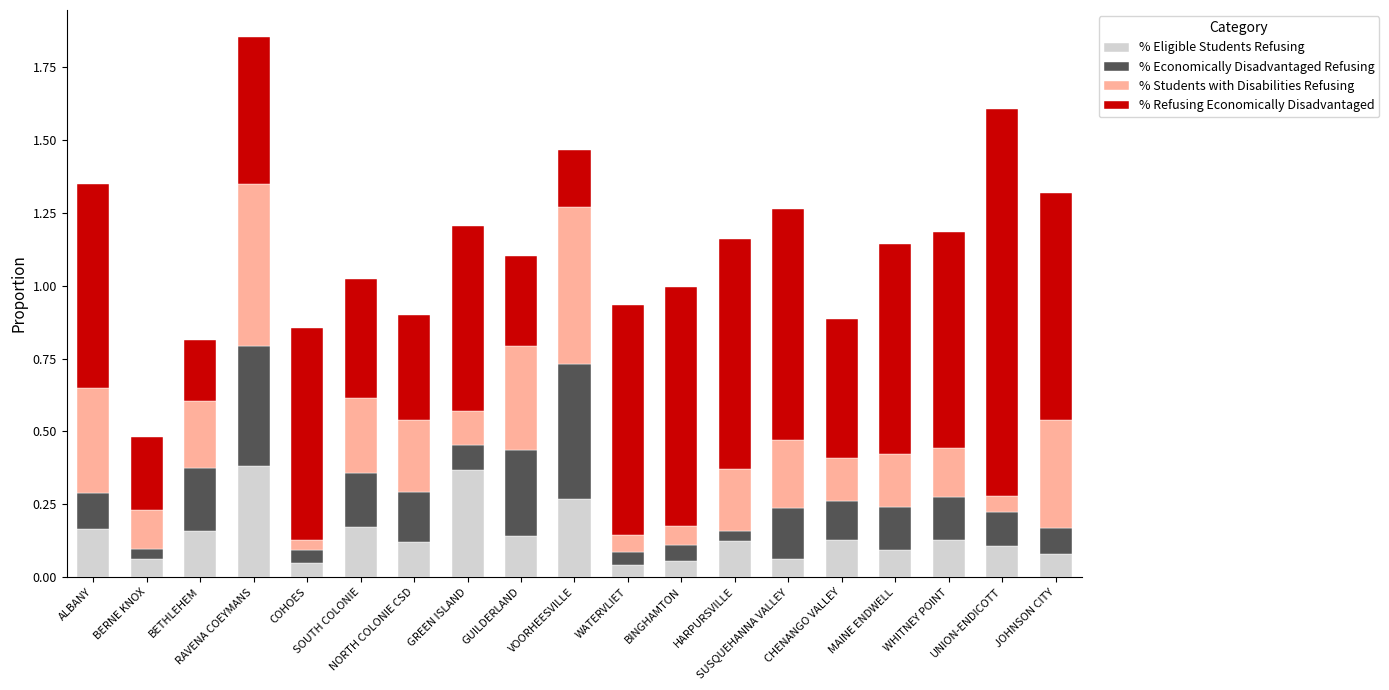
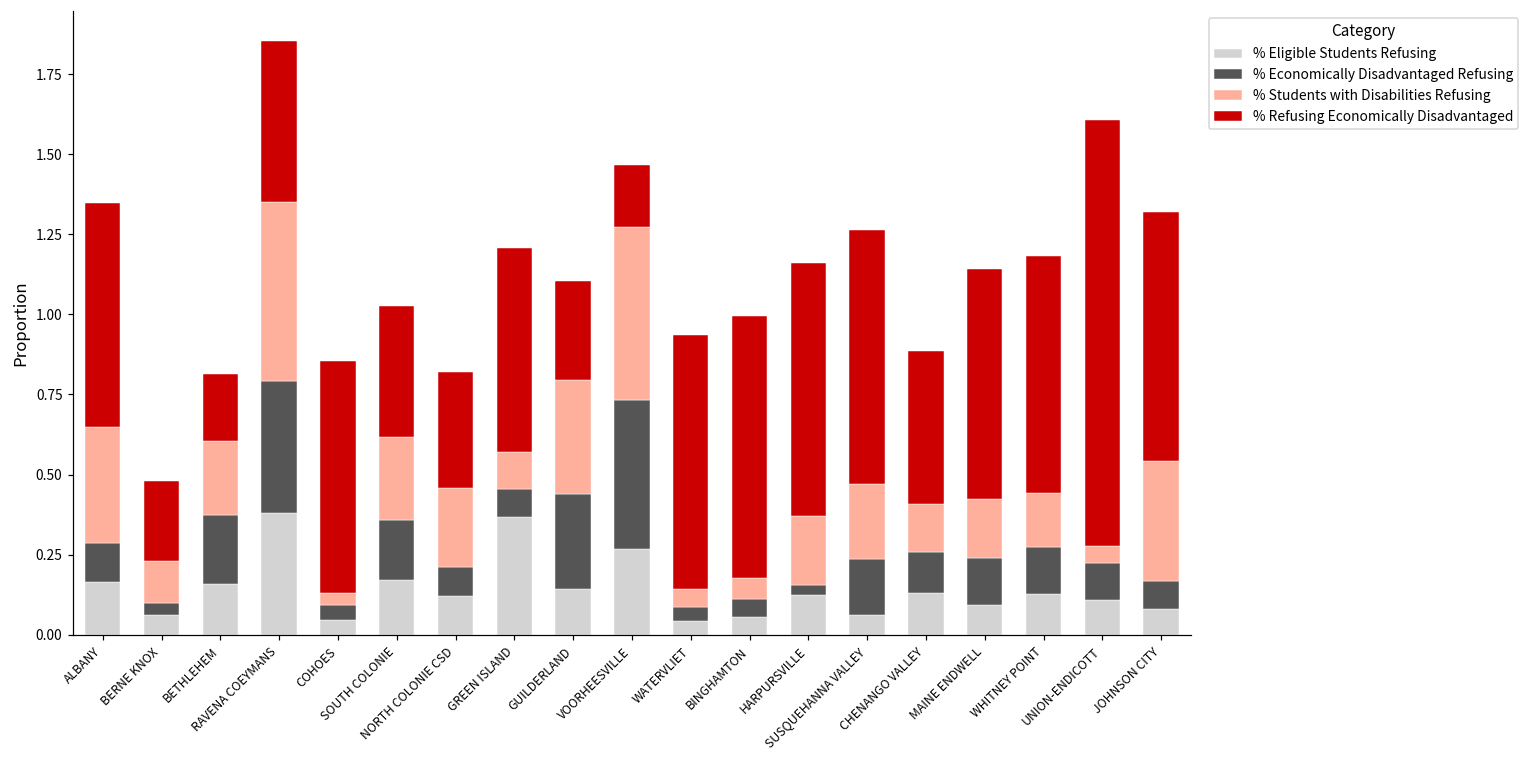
  {
    "% Eligible Students Refusing": {
      "ALBANY": 0.17,
      "BERNE KNOX": 0.06,
      "BETHLEHEM": 0.16,
      "RAVENA COEYMANS": 0.38,
      "COHOES": 0.05,
      "SOUTH COLONIE": 0.17,
      "NORTH COLONIE CSD": 0.12,
      "GREEN ISLAND": 0.37,
      "GUILDERLAND": 0.14,
      "VOORHEESVILLE": 0.27,
      "WATERVLIET": 0.04,
      "BINGHAMTON": 0.06,
      "HARPURSVILLE": 0.13,
      "SUSQUEHANNA VALLEY": 0.06,
      "CHENANGO VALLEY": 0.13,
      "MAINE ENDWELL": 0.09,
      "WHITNEY POINT": 0.13,
      "UNION-ENDICOTT": 0.11,
      "JOHNSON CITY": 0.08
    },
    "% Economically Disadvantaged Refusing": {
      "ALBANY": 0.12,
      "BERNE KNOX": 0.04,
      "BETHLEHEM": 0.22,
      "RAVENA COEYMANS": 0.41,
      "COHOES": 0.05,
      "SOUTH COLONIE": 0.19,
-     "NORTH COLONIE CSD": 0.17,
+     "NORTH COLONIE CSD": 0.09,
      "GREEN ISLAND": 0.09,
      "GUILDERLAND": 0.30,
      "VOORHEESVILLE": 0.46,
      "WATERVLIET": 0.05,
      "BINGHAMTON": 0.05,
      "HARPURSVILLE": 0.03,
      "SUSQUEHANNA VALLEY": 0.18,
      "CHENANGO VALLEY": 0.13,
      "MAINE ENDWELL": 0.15,
      "WHITNEY POINT": 0.15,
      "UNION-ENDICOTT": 0.12,
      "JOHNSON CITY": 0.09
    },
    "% Students with Disabilities Refusing": {
      "ALBANY": 0.36,
      "BERNE KNOX": 0.13,
      "BETHLEHEM": 0.23,
      "RAVENA COEYMANS": 0.56,
      "COHOES": 0.04,
      "SOUTH COLONIE": 0.26,
      "NORTH COLONIE CSD": 0.25,
      "GREEN ISLAND": 0.11,
      "GUILDERLAND": 0.36,
      "VOORHEESVILLE": 0.54,
      "WATERVLIET": 0.06,
      "BINGHAMTON": 0.07,
      "HARPURSVILLE": 0.21,
      "SUSQUEHANNA VALLEY": 0.23,
      "CHENANGO VALLEY": 0.15,
      "MAINE ENDWELL": 0.18,
      "WHITNEY POINT": 0.17,
      "UNION-ENDICOTT": 0.05,
      "JOHNSON CITY": 0.37
    },
    "% Refusing Economically Disadvantaged": {
      "ALBANY": 0.70,
      "BERNE KNOX": 0.25,
      "BETHLEHEM": 0.21,
      "RAVENA COEYMANS": 0.50,
      "COHOES": 0.73,
      "SOUTH COLONIE": 0.41,
      "NORTH COLONIE CSD": 0.36,
      "GREEN ISLAND": 0.64,
      "GUILDERLAND": 0.31,
      "VOORHEESVILLE": 0.19,
      "WATERVLIET": 0.79,
      "BINGHAMTON": 0.82,
      "HARPURSVILLE": 0.79,
      "SUSQUEHANNA VALLEY": 0.79,
      "CHENANGO VALLEY": 0.48,
      "MAINE ENDWELL": 0.72,
      "WHITNEY POINT": 0.74,
      "UNION-ENDICOTT": 1.33,
      "JOHNSON CITY": 0.78
    }
  }
